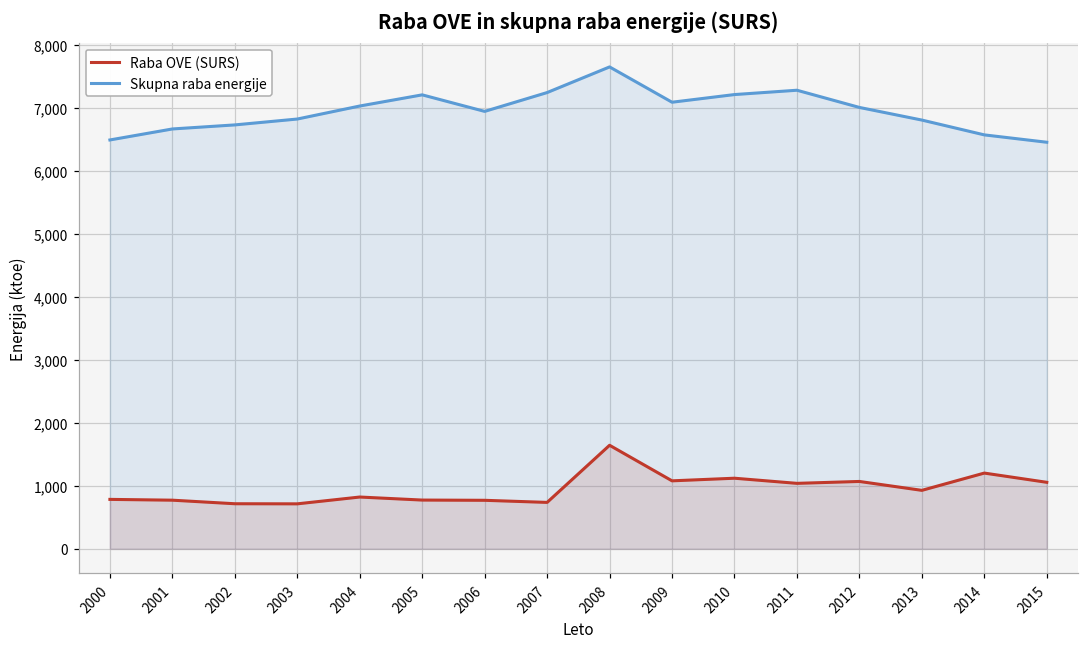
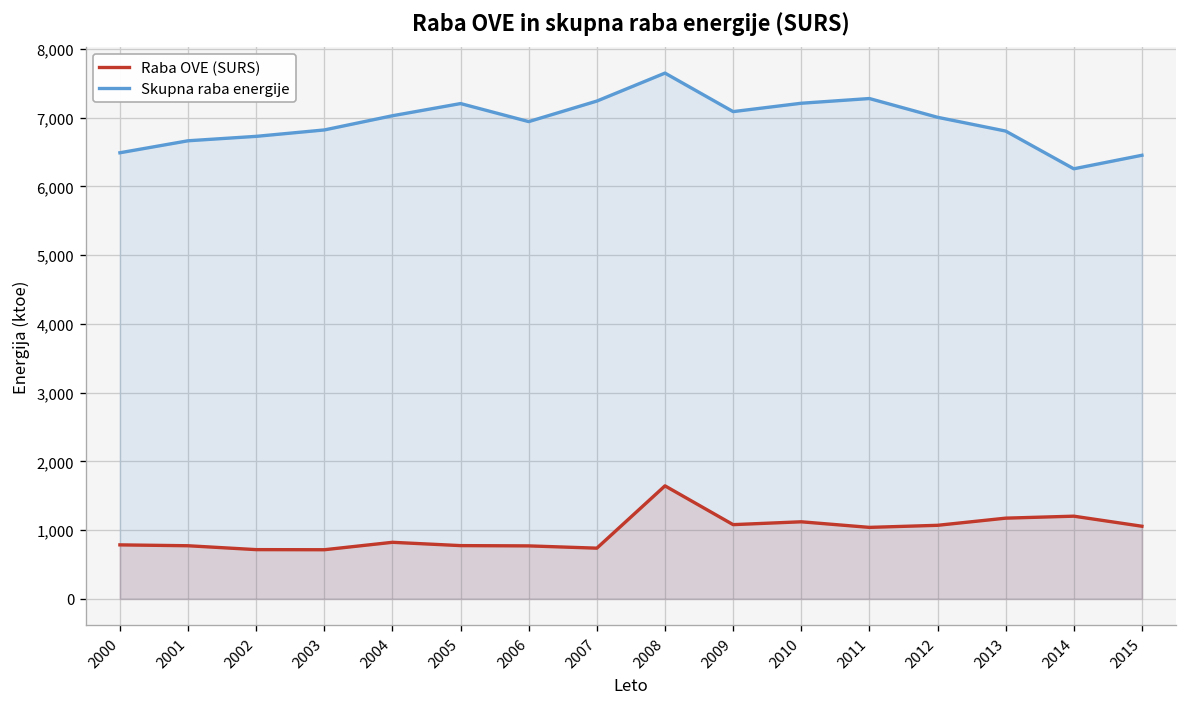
  {
    "Raba OVE (SURS)": {
      "2000": "800",
      "2001": "800",
      "2002": "700",
      "2003": "700",
      "2004": "800",
      "2005": "800",
      "2006": "800",
      "2007": "700",
      "2008": "1,600",
      "2009": "1,100",
      "2010": "1,100",
      "2011": "1,000",
      "2012": "1,100",
-     "2013": "900",
+     "2013": "1,200",
      "2014": "1,200",
      "2015": "1,100"
    },
    "Skupna raba energije": {
      "2000": "6,500",
      "2001": "6,700",
      "2002": "6,700",
      "2003": "6,800",
      "2004": "7,000",
      "2005": "7,200",
      "2006": "6,900",
      "2007": "7,200",
      "2008": "7,700",
      "2009": "7,100",
      "2010": "7,200",
      "2011": "7,300",
      "2012": "7,000",
      "2013": "6,800",
-     "2014": "6,600",
+     "2014": "6,300",
      "2015": "6,500"
    }
  }
